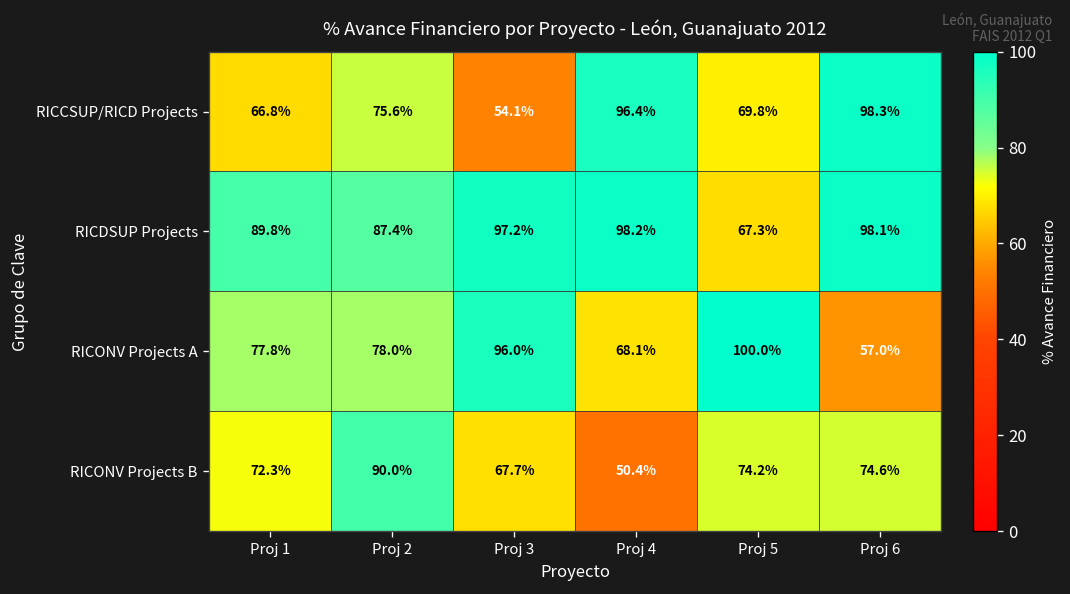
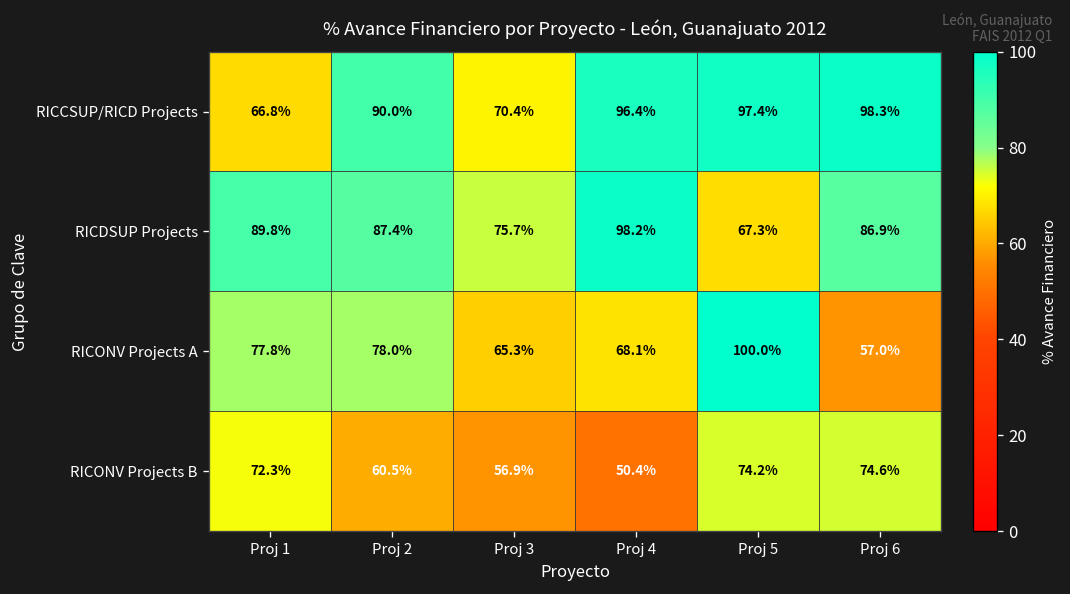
  {
    "RICCSUP/RICD Projects": {
      "Proj 1": "66.8%",
-     "Proj 2": "75.6%",
-     "Proj 3": "54.1%",
+     "Proj 2": "90.0%",
+     "Proj 3": "70.4%",
      "Proj 4": "96.4%",
-     "Proj 5": "69.8%",
+     "Proj 5": "97.4%",
      "Proj 6": "98.3%"
    },
    "RICDSUP Projects": {
      "Proj 1": "89.8%",
      "Proj 2": "87.4%",
-     "Proj 3": "97.2%",
+     "Proj 3": "75.7%",
      "Proj 4": "98.2%",
      "Proj 5": "67.3%",
-     "Proj 6": "98.1%"
+     "Proj 6": "86.9%"
    },
    "RICONV Projects A": {
      "Proj 1": "77.8%",
      "Proj 2": "78.0%",
-     "Proj 3": "96.0%",
+     "Proj 3": "65.3%",
      "Proj 4": "68.1%",
      "Proj 5": "100.0%",
      "Proj 6": "57.0%"
    },
    "RICONV Projects B": {
      "Proj 1": "72.3%",
-     "Proj 2": "90.0%",
-     "Proj 3": "67.7%",
+     "Proj 2": "60.5%",
+     "Proj 3": "56.9%",
      "Proj 4": "50.4%",
      "Proj 5": "74.2%",
      "Proj 6": "74.6%"
    }
  }
